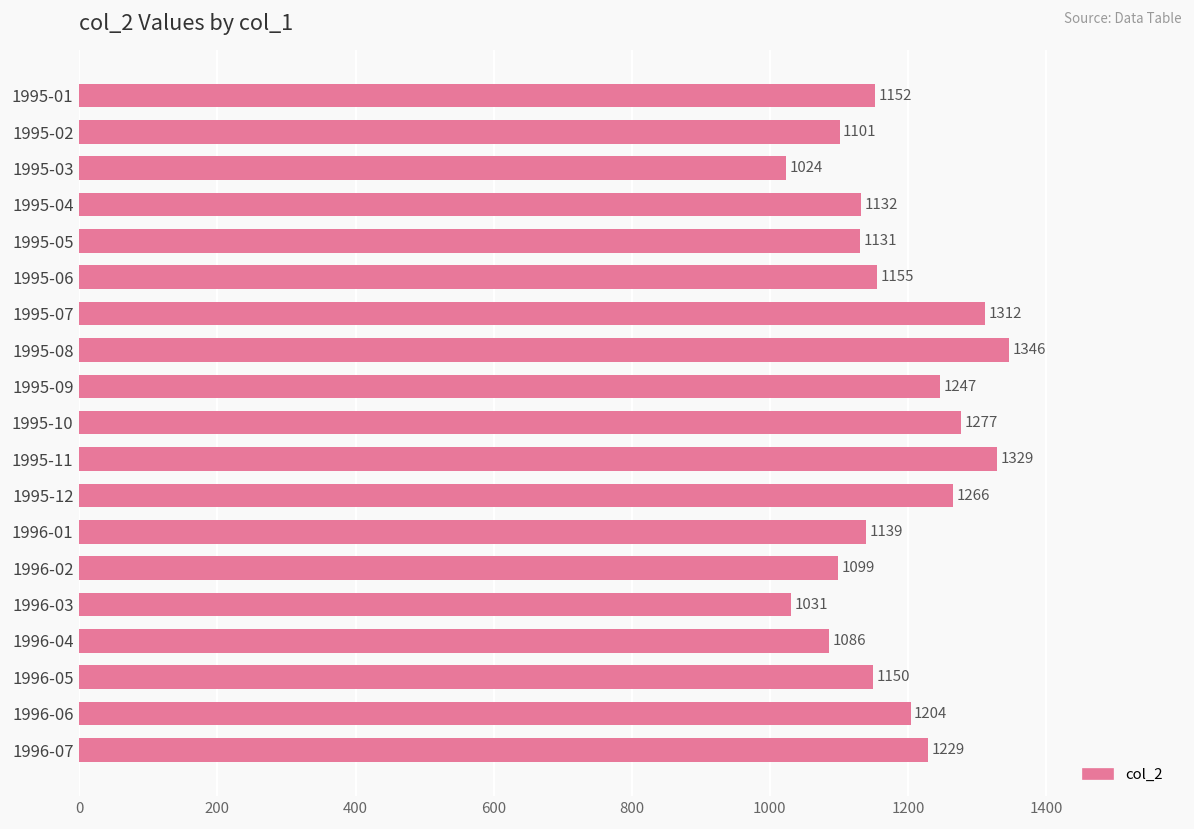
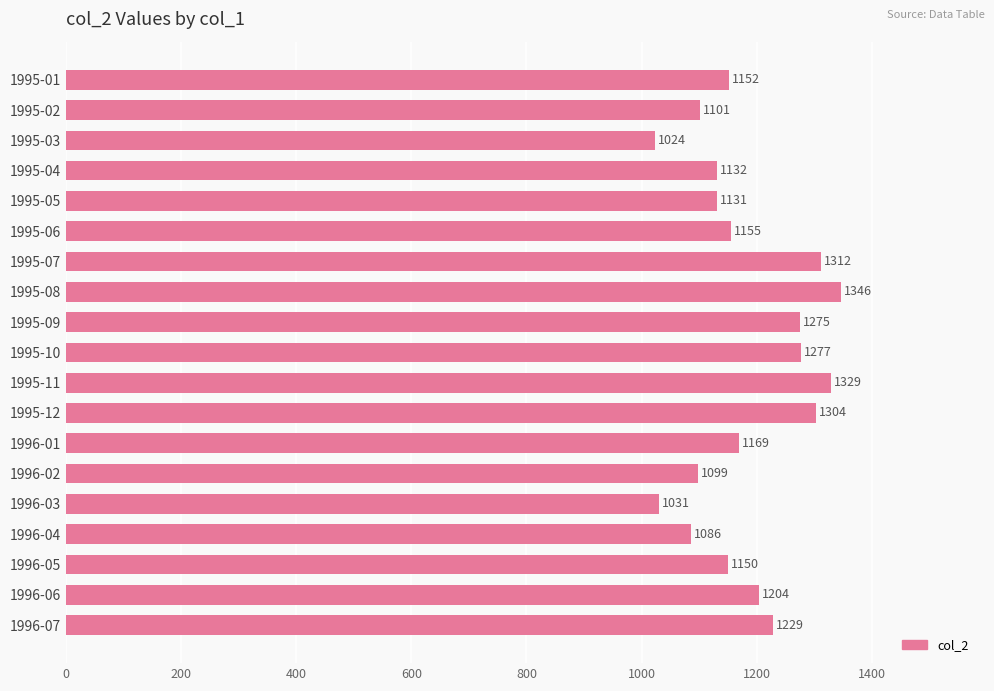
  {
    "1995-01": 1152,
    "1995-02": 1101,
    "1995-03": 1024,
    "1995-04": 1132,
    "1995-05": 1131,
    "1995-06": 1155,
    "1995-07": 1312,
    "1995-08": 1346,
-   "1995-09": 1247,
+   "1995-09": 1275,
    "1995-10": 1277,
    "1995-11": 1329,
-   "1995-12": 1266,
-   "1996-01": 1139,
+   "1995-12": 1304,
+   "1996-01": 1169,
    "1996-02": 1099,
    "1996-03": 1031,
    "1996-04": 1086,
    "1996-05": 1150,
    "1996-06": 1204,
    "1996-07": 1229
  }
